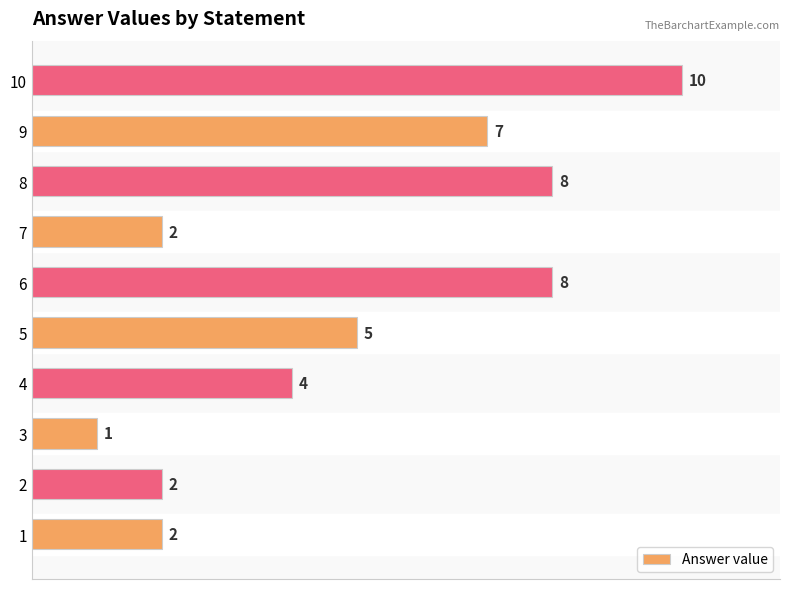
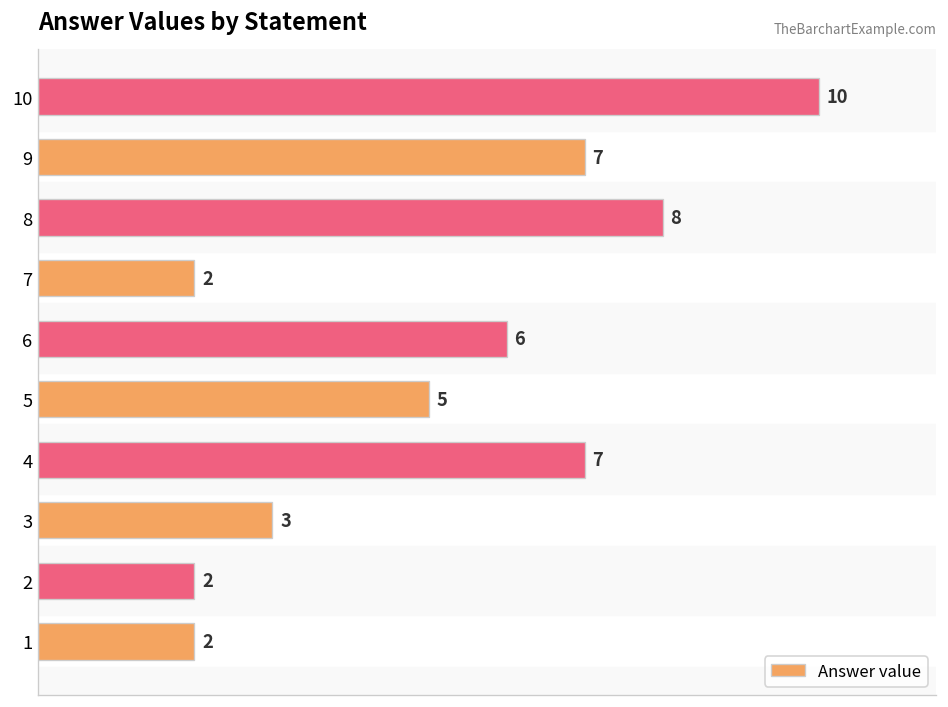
  {
    "10": 10,
    "9": 7,
    "8": 8,
    "7": 2,
-   "6": 8,
+   "6": 6,
    "5": 5,
-   "4": 4,
-   "3": 1,
+   "4": 7,
+   "3": 3,
    "2": 2,
    "1": 2
  }
